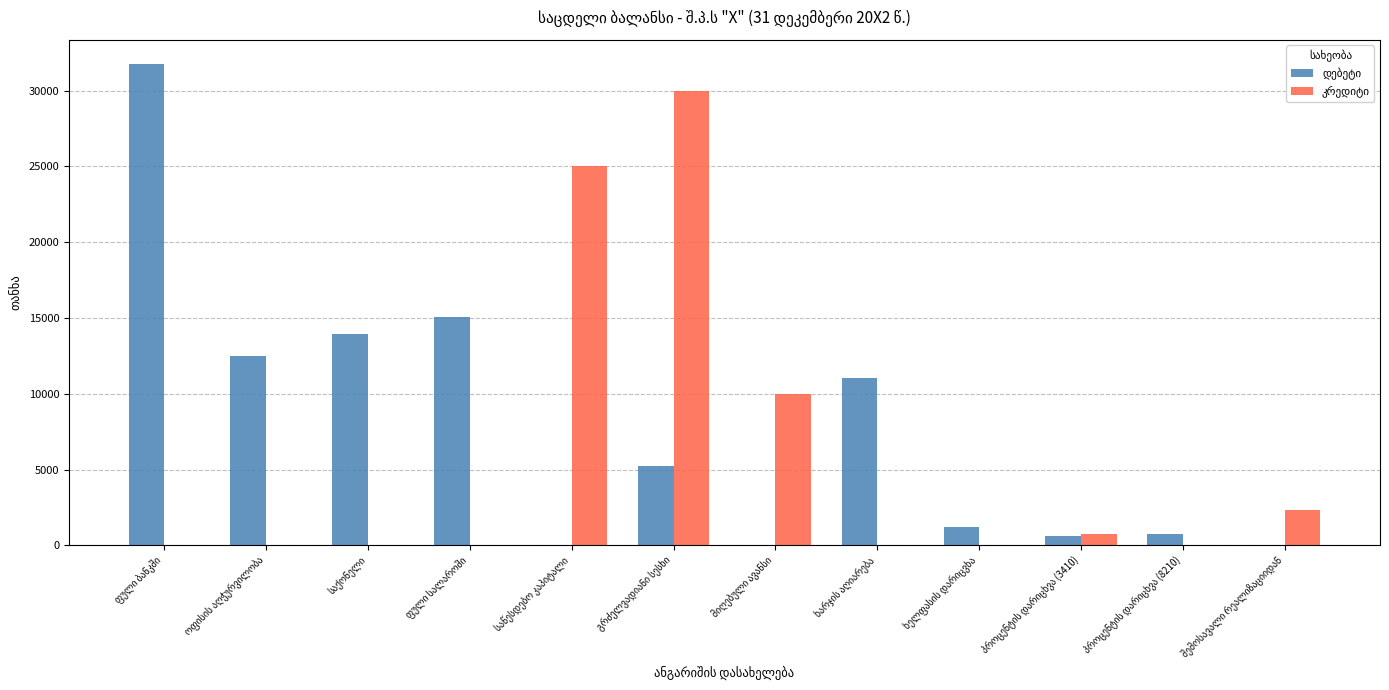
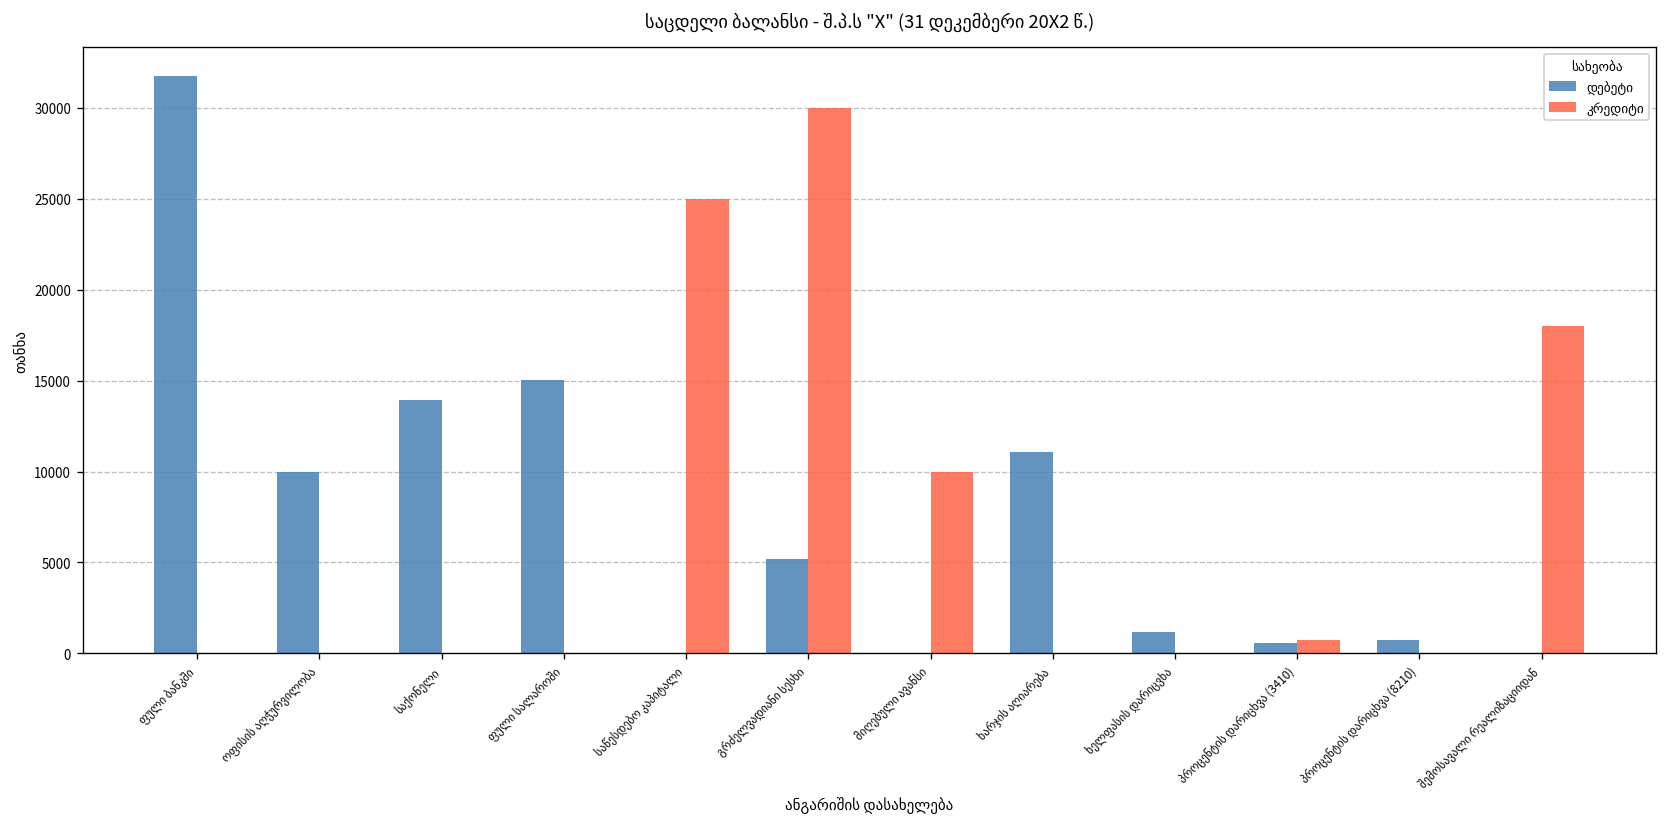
  {
    "დებეტი": {
      "ფული ბანკში": 31800,
-     "ოფისის აღჭურვილობა": 12500,
+     "ოფისის აღჭურვილობა": 10000,
      "საქონელი": 14000,
      "ფული სალაროში": 15000,
      "საწესდებო კაპიტალი": 0,
      "გრძელვადიანი სესხი": 5200,
      "მიღებული ავანსი": 0,
      "ხარჯის აღიარება": 11100,
      "ხელფასის დარიცვხა": 1200,
      "პროცენტის დარიცხვა (3410)": 600,
      "პროცენტის დარიცხვა (8210)": 800,
      "შემოსავალი რეალიზაციიდან": 0
    },
    "კრედიტი": {
      "ფული ბანკში": 0,
      "ოფისის აღჭურვილობა": 0,
      "საქონელი": 0,
      "ფული სალაროში": 0,
      "საწესდებო კაპიტალი": 25000,
      "გრძელვადიანი სესხი": 30000,
      "მიღებული ავანსი": 10000,
      "ხარჯის აღიარება": 0,
      "ხელფასის დარიცვხა": 0,
      "პროცენტის დარიცხვა (3410)": 800,
      "პროცენტის დარიცხვა (8210)": 0,
-     "შემოსავალი რეალიზაციიდან": 2300
+     "შემოსავალი რეალიზაციიდან": 18000
    }
  }
